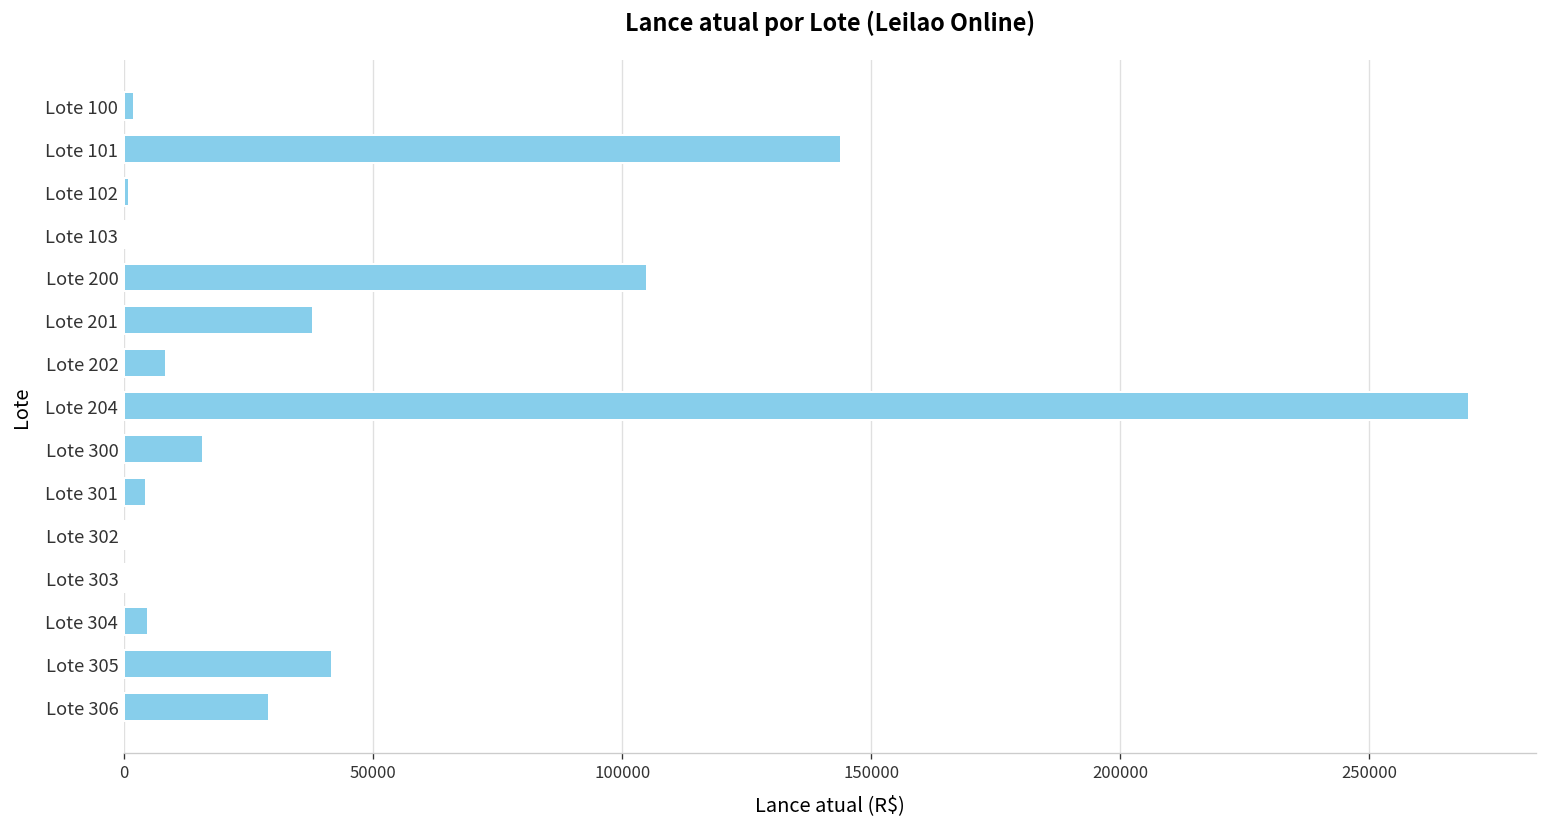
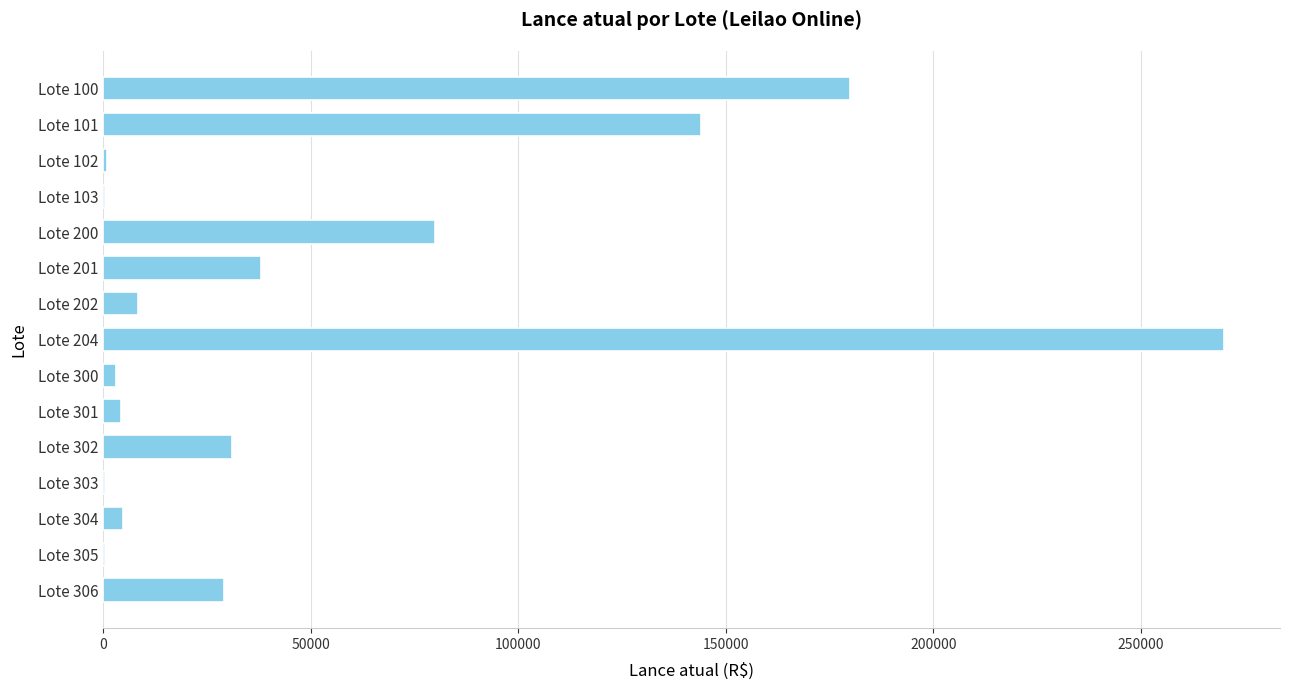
  {
-   "Lote 100": 2000,
+   "Lote 100": 180000,
    "Lote 101": 144000,
    "Lote 102": 1000,
-   "Lote 200": 105000,
+   "Lote 200": 80000,
    "Lote 201": 38000,
    "Lote 202": 8000,
    "Lote 204": 270000,
-   "Lote 300": 16000,
+   "Lote 300": 3000,
    "Lote 301": 4000,
-   "Lote 302": 0,
+   "Lote 302": 31000,
    "Lote 304": 5000,
-   "Lote 305": 42000,
+   "Lote 305": 0,
    "Lote 306": 29000
  }
